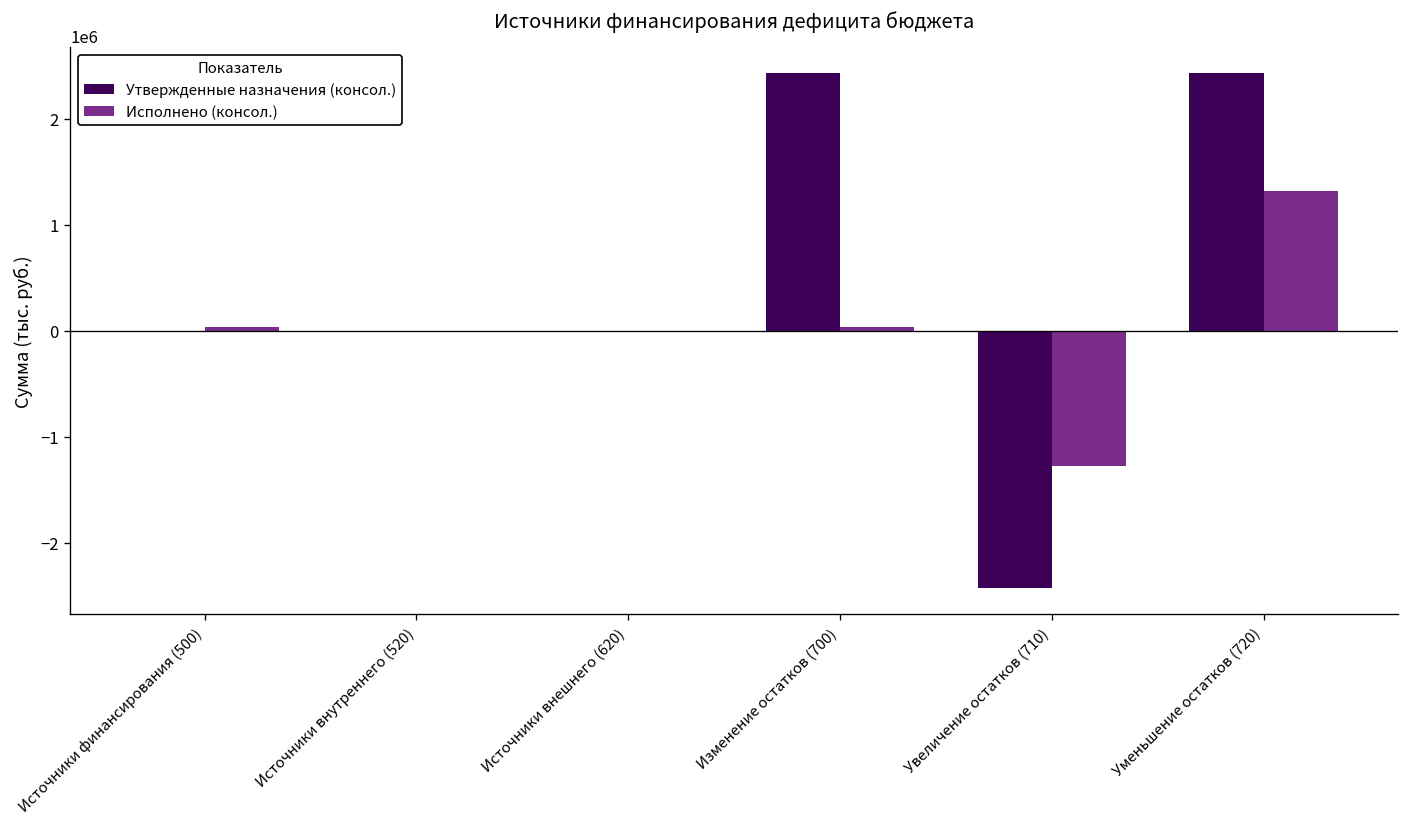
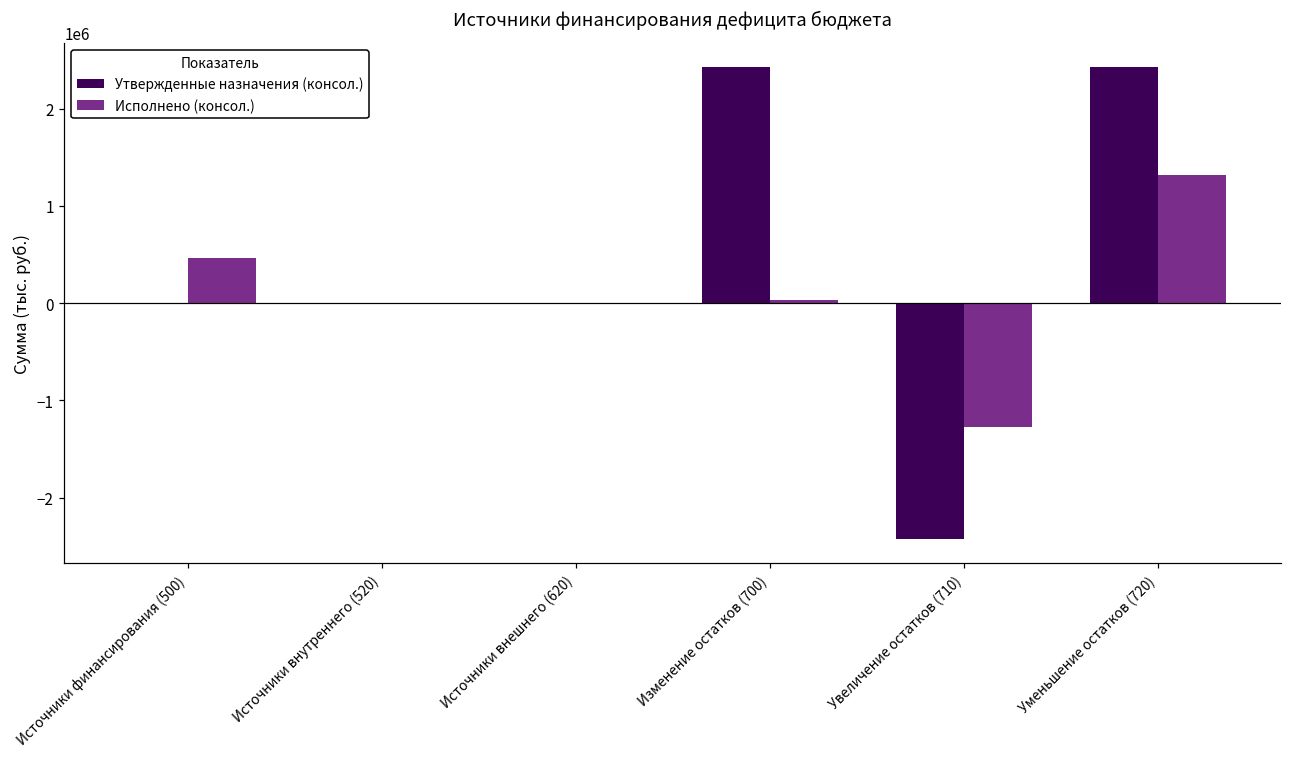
  {
    "Утвержденные назначения (консол.)": {
      "Источники финансирования (500)": 0,
      "Источники внутреннего (520)": 0,
      "Источники внешнего (620)": 0,
      "Изменение остатков (700)": 2400000,
      "Увеличение остатков (710)": -2400000,
      "Уменьшение остатков (720)": 2400000
    },
    "Исполнено (консол.)": {
-     "Источники финансирования (500)": 0,
+     "Источники финансирования (500)": 500000,
      "Источники внутреннего (520)": 0,
      "Источники внешнего (620)": 0,
      "Изменение остатков (700)": 0,
      "Увеличение остатков (710)": -1300000,
      "Уменьшение остатков (720)": 1300000
    }
  }
